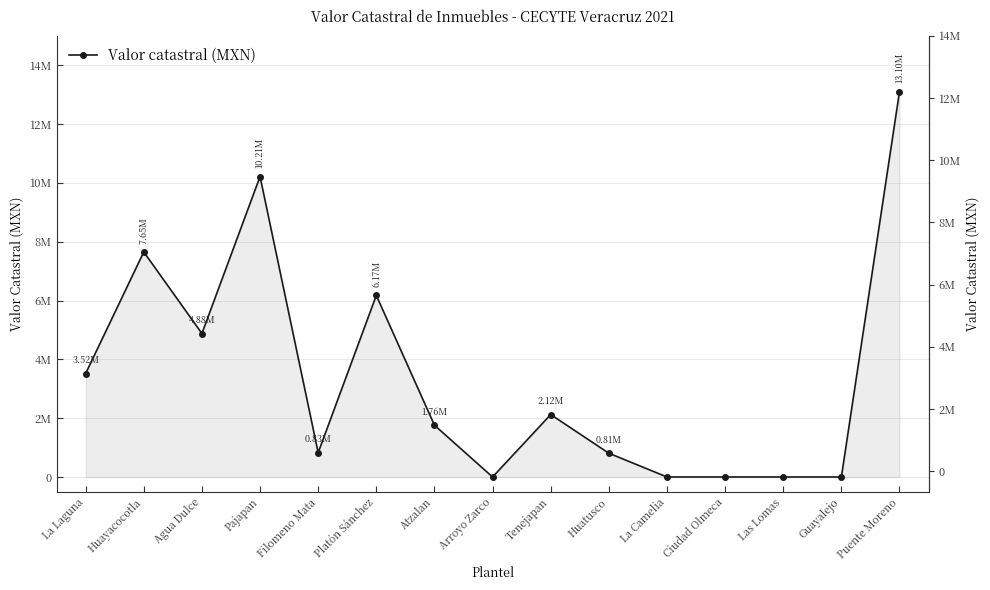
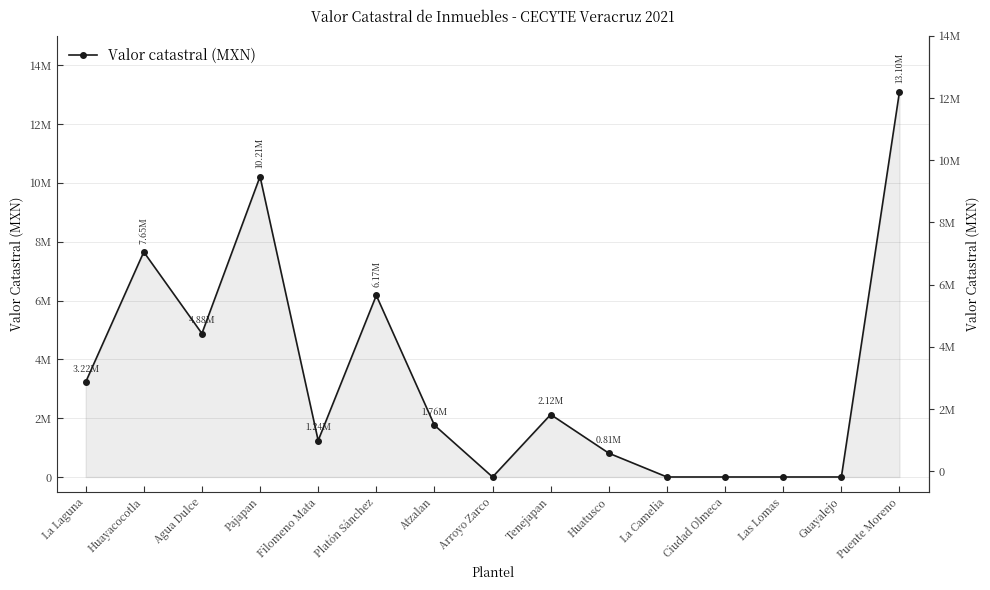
  {
-   "La Laguna": "3.52M",
+   "La Laguna": "3.22M",
    "Huayacocotla": "7.65M",
    "Agua Dulce": "4.88M",
    "Pajapan": "10.21M",
-   "Filomeno Mata": "0.83M",
+   "Filomeno Mata": "1.24M",
    "Platón Sánchez": "6.17M",
    "Atzalan": "1.76M",
    "Tenejapan": "2.12M",
    "Huatusco": "0.81M",
    "Puente Moreno": "13.10M"
  }
